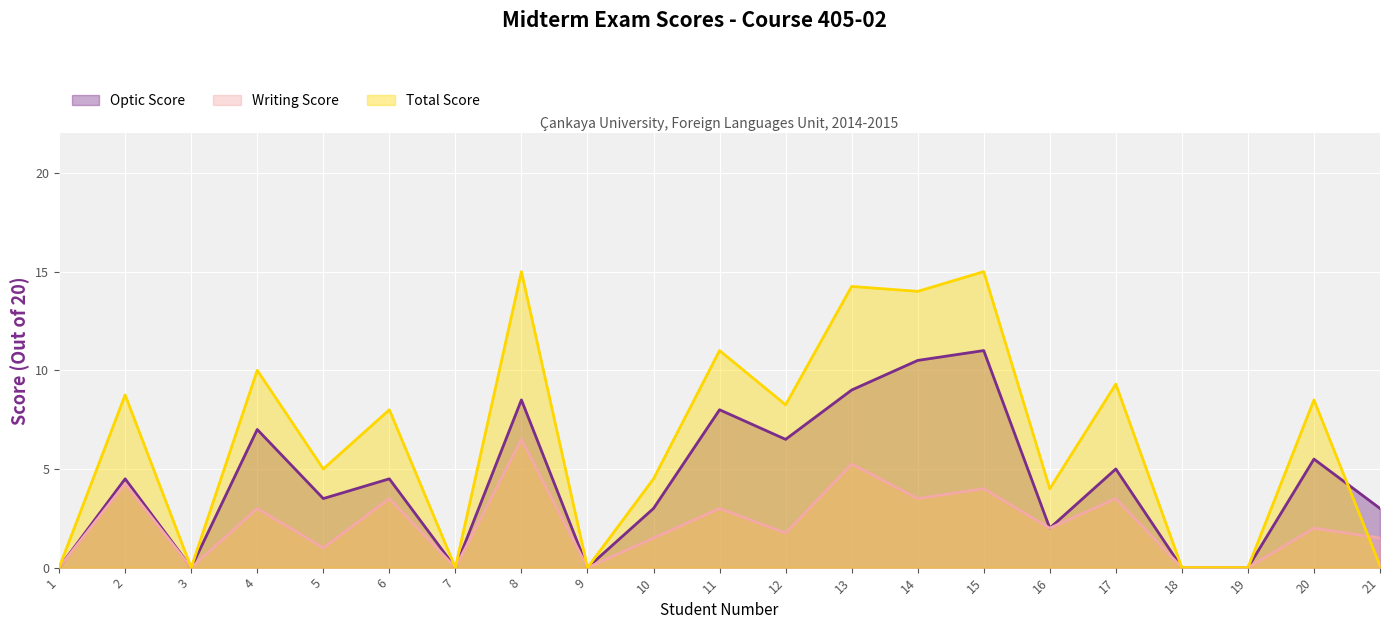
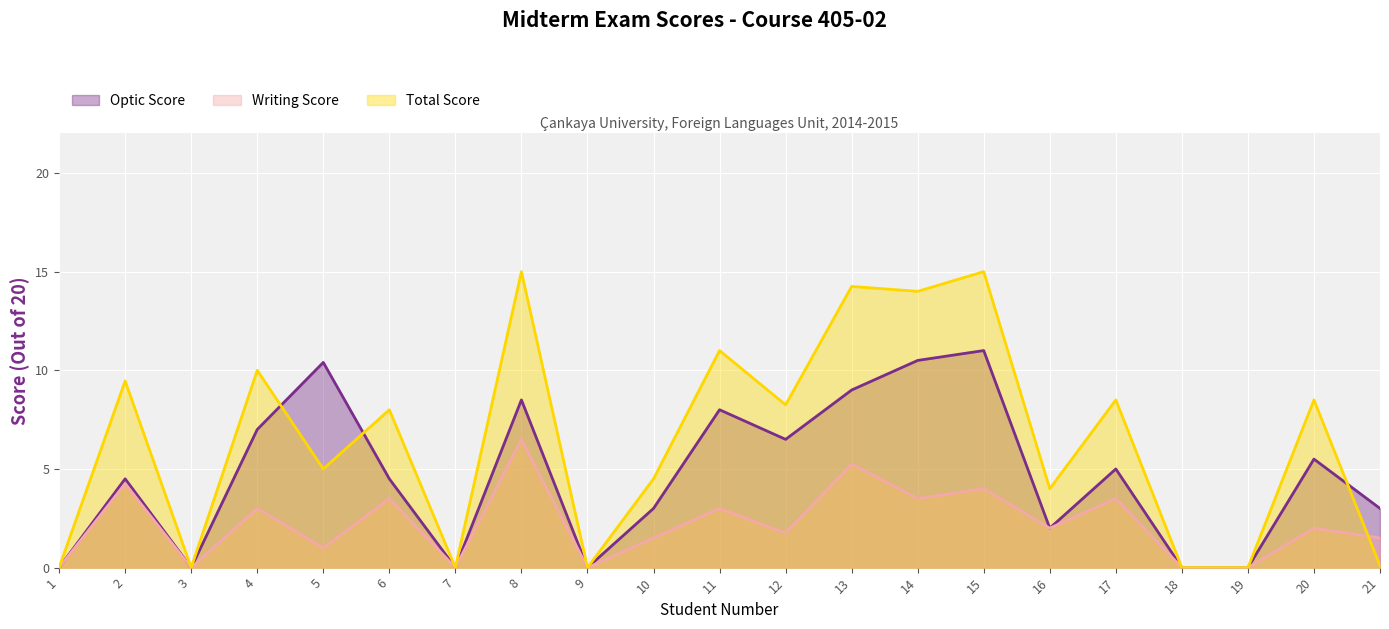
  {
    "Optic Score": {
      "2": 4.5,
      "4": 7.0,
-     "5": 3.5,
+     "5": 10.4,
      "6": 4.5,
      "8": 8.5,
      "10": 3.0,
      "11": 8.0,
      "12": 6.5,
      "13": 9.0,
      "14": 10.5,
      "15": 11.0,
      "17": 5.0,
      "20": 5.5,
      "21": 3.0
    },
    "Writing Score": {
      "2": 4.3,
      "4": 3.0,
      "5": 1.0,
      "6": 3.5,
      "8": 6.5,
      "10": 1.5,
      "11": 3.0,
      "12": 1.8,
      "13": 5.3,
      "14": 3.5,
      "15": 4.0,
      "17": 3.5,
      "20": 2.0,
      "21": 1.5
    },
    "Total Score": {
-     "2": 8.8,
+     "2": 9.5,
      "4": 10.0,
      "5": 5.0,
      "6": 8.0,
      "8": 15.0,
      "10": 4.5,
      "11": 11.0,
      "12": 8.3,
      "13": 14.3,
      "14": 14.0,
      "15": 15.0,
      "16": 4.0,
-     "17": 9.3,
+     "17": 8.5,
      "20": 8.5,
      "21": 0.1
    }
  }
